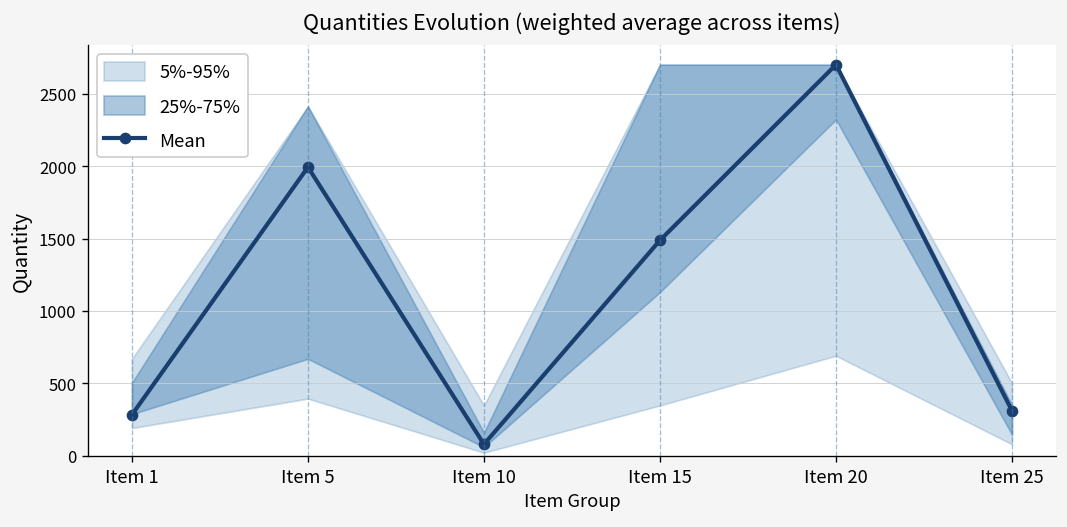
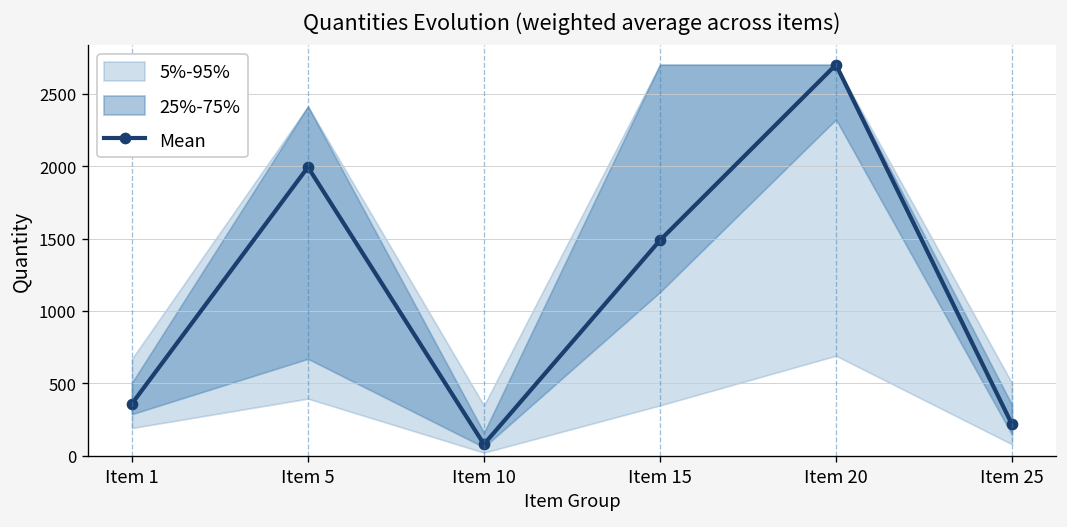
  {
    "Mean": {
-     "Item 1": 280,
+     "Item 1": 360,
      "Item 5": 1990,
      "Item 10": 80,
      "Item 15": 1490,
-     "Item 25": 310
+     "Item 25": 220
    }
  }
